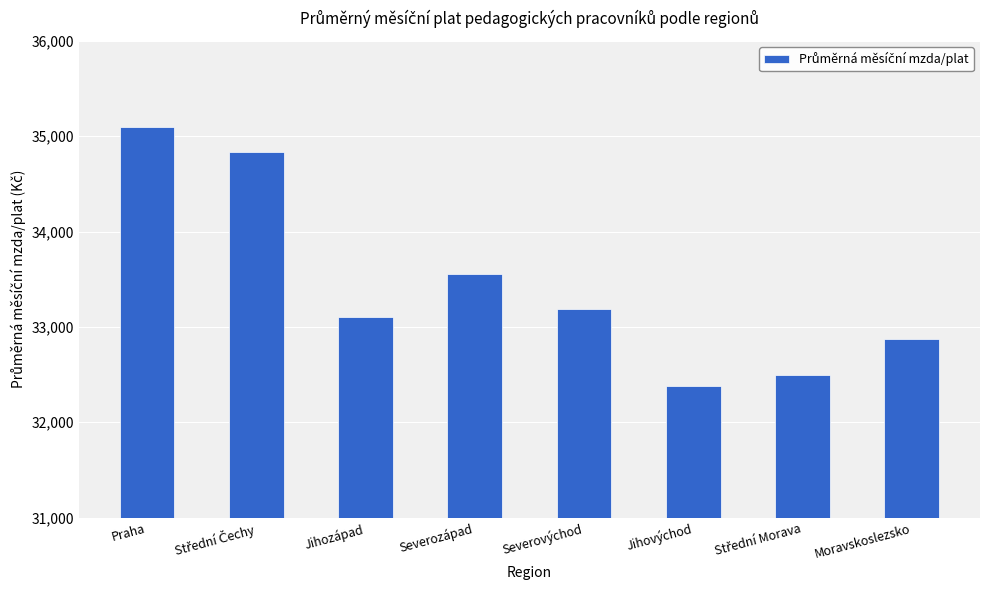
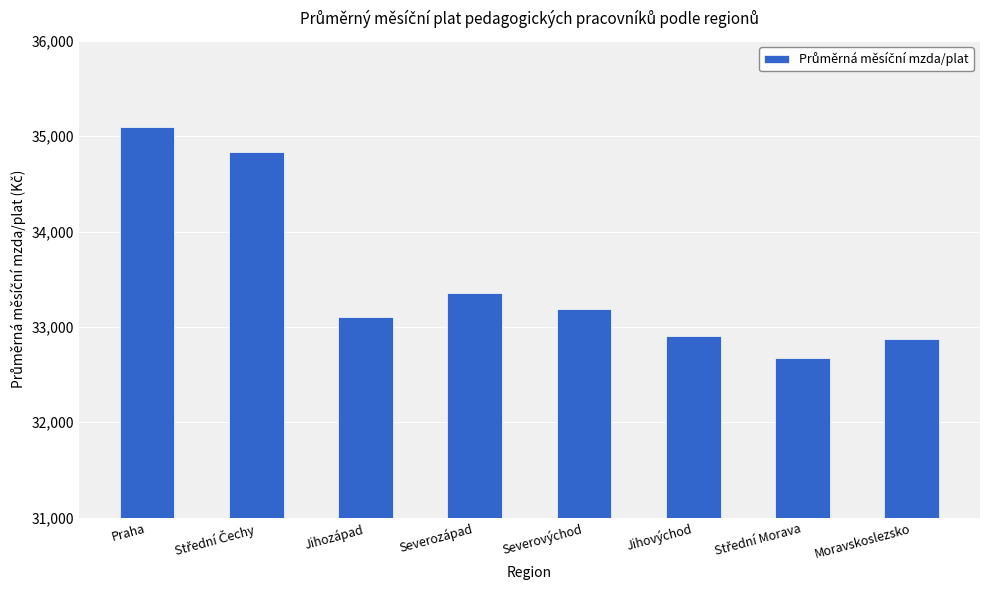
  {
    "Praha": "35,100",
    "Střední Čechy": "34,800",
    "Jihozápad": "33,100",
-   "Severozápad": "33,600",
+   "Severozápad": "33,400",
    "Severovýchod": "33,200",
-   "Jihovýchod": "32,400",
-   "Střední Morava": "32,500",
+   "Jihovýchod": "32,900",
+   "Střední Morava": "32,700",
    "Moravskoslezsko": "32,900"
  }
